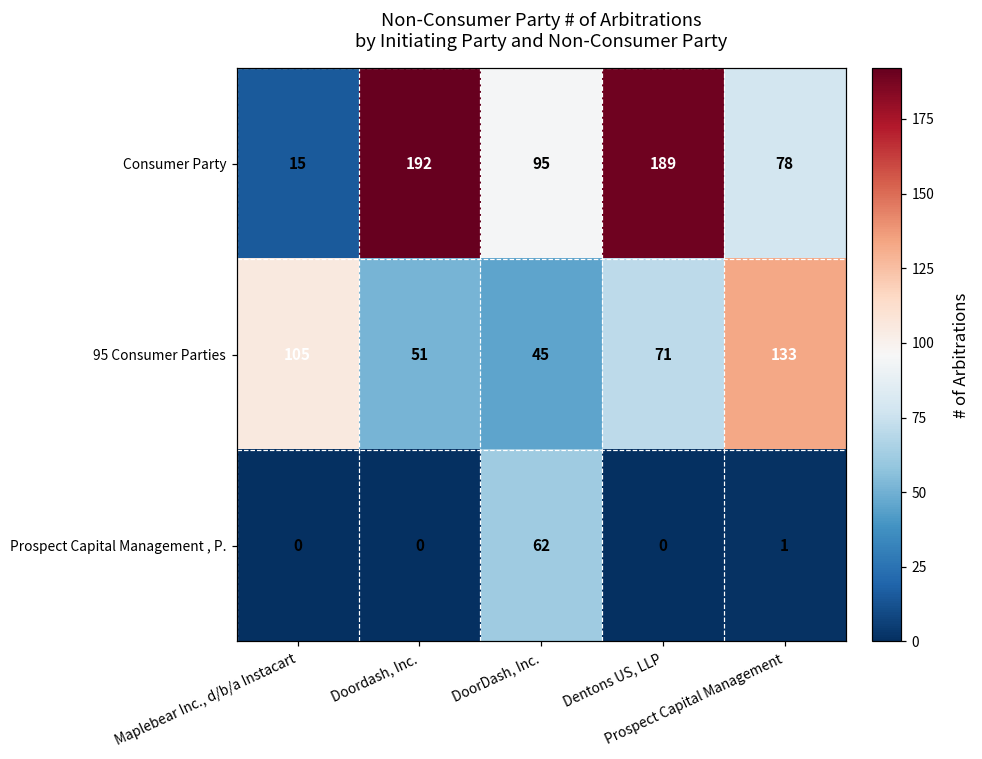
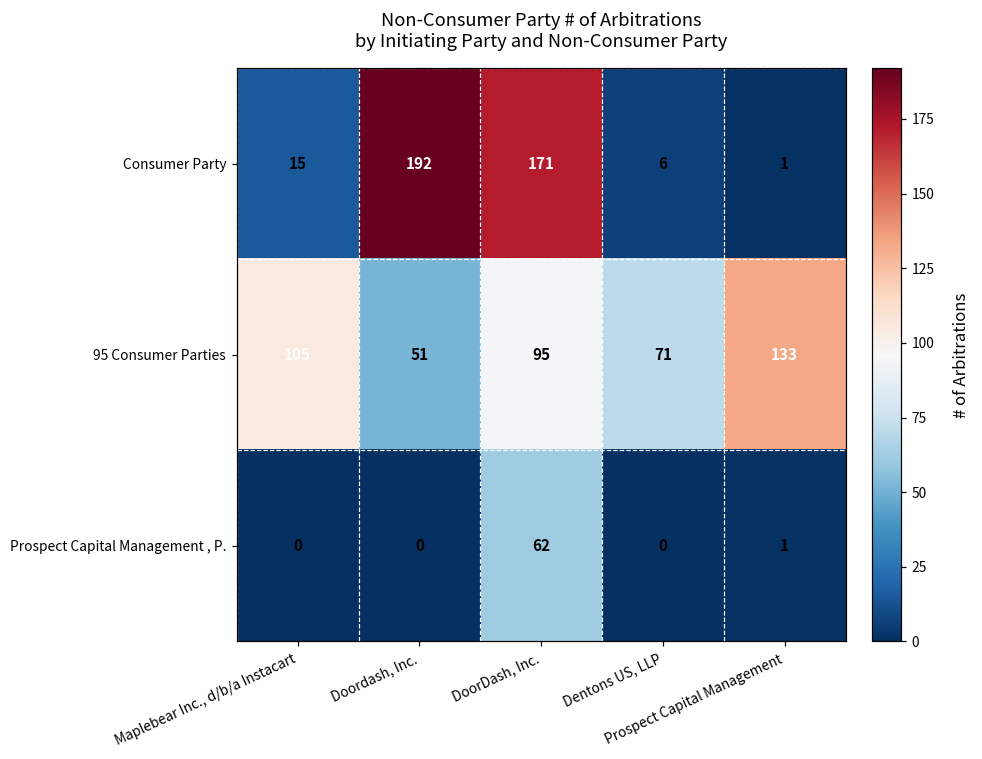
  {
    "Consumer Party": {
      "Maplebear Inc., d/b/a Instacart": 15,
      "Doordash, Inc.": 192,
-     "DoorDash, Inc.": 95,
-     "Dentons US, LLP": 189,
-     "Prospect Capital Management": 78
+     "DoorDash, Inc.": 171,
+     "Dentons US, LLP": 6,
+     "Prospect Capital Management": 1
    },
    "95 Consumer Parties": {
      "Doordash, Inc.": 51,
-     "DoorDash, Inc.": 45,
+     "DoorDash, Inc.": 95,
      "Dentons US, LLP": 71,
      "Prospect Capital Management": 133
    },
    "Prospect Capital Management , P.": {
      "Maplebear Inc., d/b/a Instacart": 0,
      "Doordash, Inc.": 0,
      "DoorDash, Inc.": 62,
      "Dentons US, LLP": 0,
      "Prospect Capital Management": 1
    }
  }
